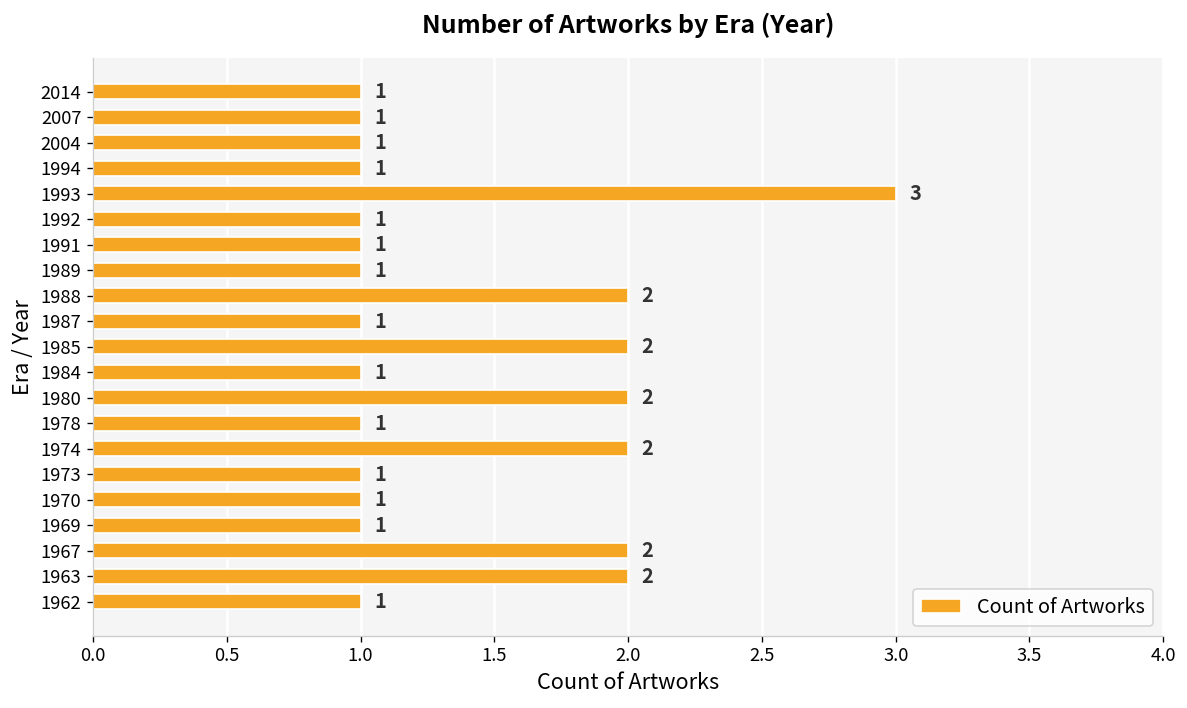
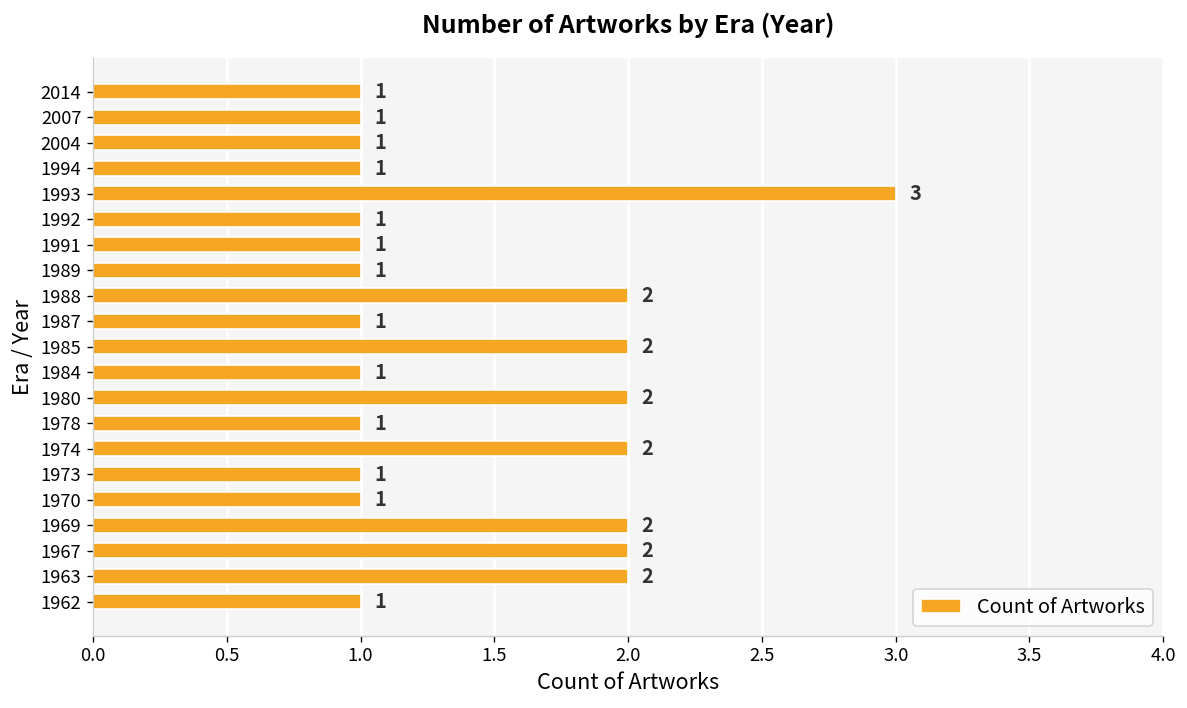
  {
    "2014": 1,
    "2007": 1,
    "2004": 1,
    "1994": 1,
    "1993": 3,
    "1992": 1,
    "1991": 1,
    "1989": 1,
    "1988": 2,
    "1987": 1,
    "1985": 2,
    "1984": 1,
    "1980": 2,
    "1978": 1,
    "1974": 2,
    "1973": 1,
    "1970": 1,
-   "1969": 1,
+   "1969": 2,
    "1967": 2,
    "1963": 2,
    "1962": 1
  }
